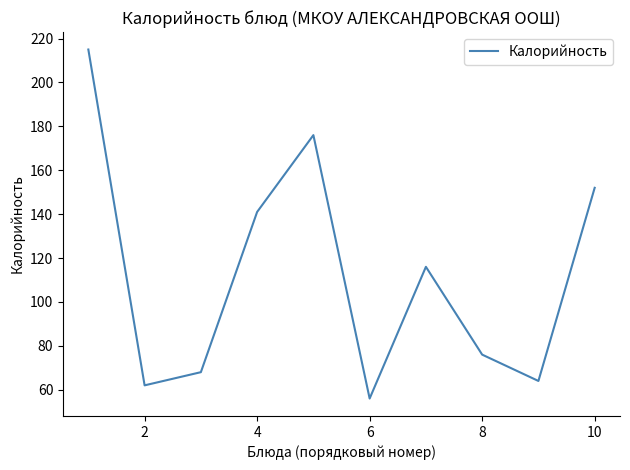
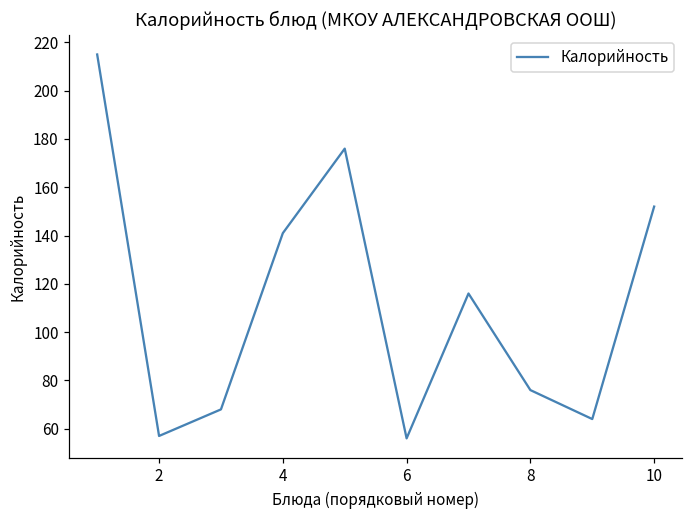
  {
-   "2": 62,
+   "2": 57,
    "4": 141,
    "6": 56,
    "8": 76,
    "10": 152
  }
